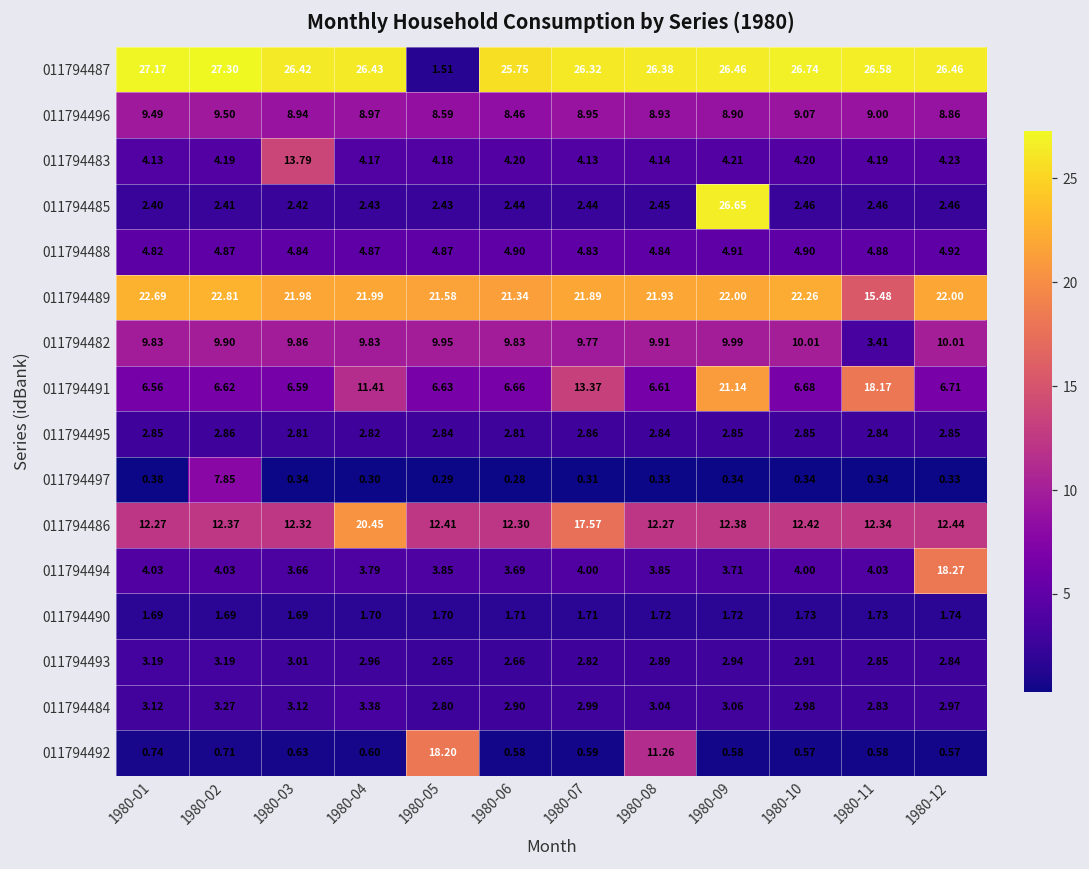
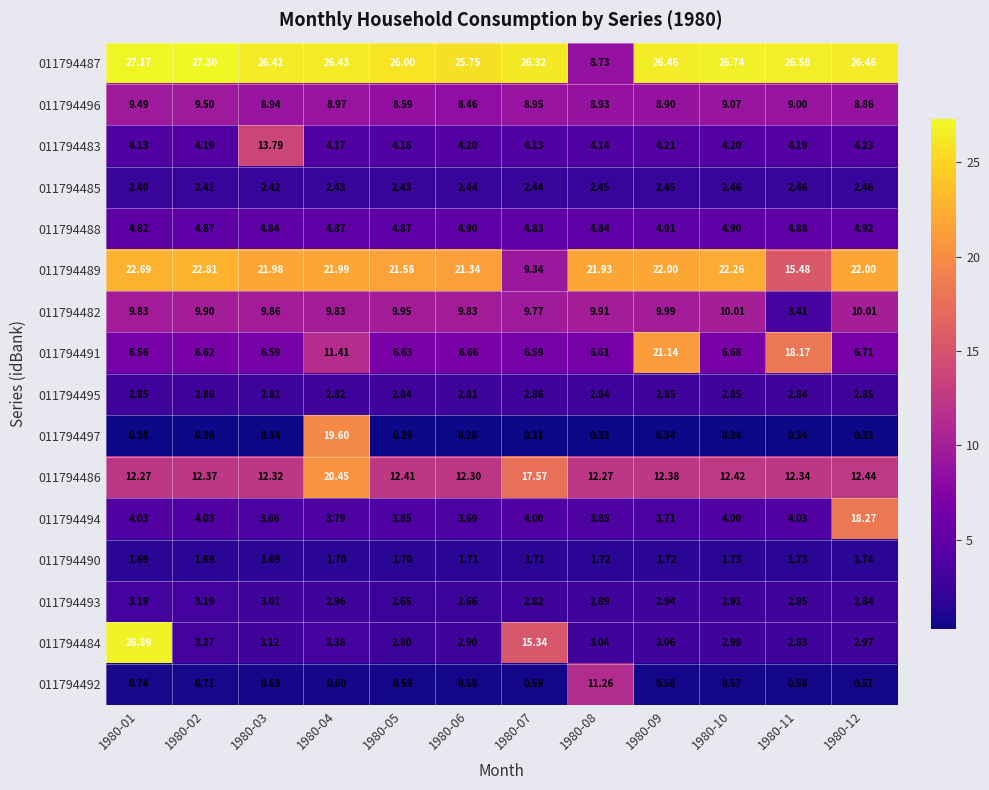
  {
    "011794487": {
      "1980-01": 27.17,
      "1980-02": 27.30,
      "1980-03": 26.42,
      "1980-04": 26.43,
-     "1980-05": 1.51,
+     "1980-05": 26.00,
      "1980-06": 25.75,
      "1980-07": 26.32,
-     "1980-08": 26.38,
+     "1980-08": 8.73,
      "1980-09": 26.46,
      "1980-10": 26.74,
      "1980-11": 26.58,
      "1980-12": 26.46
    },
    "011794496": {
      "1980-01": 9.49,
      "1980-02": 9.50,
      "1980-03": 8.94,
      "1980-04": 8.97,
      "1980-05": 8.59,
      "1980-06": 8.46,
      "1980-07": 8.95,
      "1980-08": 8.93,
      "1980-09": 8.90,
      "1980-10": 9.07,
      "1980-11": 9.00,
      "1980-12": 8.86
    },
    "011794483": {
      "1980-01": 4.13,
      "1980-02": 4.19,
      "1980-03": 13.79,
      "1980-04": 4.17,
      "1980-05": 4.18,
      "1980-06": 4.20,
      "1980-07": 4.13,
      "1980-08": 4.14,
      "1980-09": 4.21,
      "1980-10": 4.20,
      "1980-11": 4.19,
      "1980-12": 4.23
    },
    "011794485": {
      "1980-01": 2.40,
      "1980-02": 2.41,
      "1980-03": 2.42,
      "1980-04": 2.43,
      "1980-05": 2.43,
      "1980-06": 2.44,
      "1980-07": 2.44,
      "1980-08": 2.45,
-     "1980-09": 26.65,
+     "1980-09": 2.45,
      "1980-10": 2.46,
      "1980-11": 2.46,
      "1980-12": 2.46
    },
    "011794488": {
      "1980-01": 4.82,
      "1980-02": 4.87,
      "1980-03": 4.84,
      "1980-04": 4.87,
      "1980-05": 4.87,
      "1980-06": 4.90,
      "1980-07": 4.83,
      "1980-08": 4.84,
      "1980-09": 4.91,
      "1980-10": 4.90,
      "1980-11": 4.88,
      "1980-12": 4.92
    },
    "011794489": {
      "1980-01": 22.69,
      "1980-02": 22.81,
      "1980-03": 21.98,
      "1980-04": 21.99,
      "1980-05": 21.58,
      "1980-06": 21.34,
-     "1980-07": 21.89,
+     "1980-07": 9.34,
      "1980-08": 21.93,
      "1980-09": 22.00,
      "1980-10": 22.26,
      "1980-11": 15.48,
      "1980-12": 22.00
    },
    "011794482": {
      "1980-01": 9.83,
      "1980-02": 9.90,
      "1980-03": 9.86,
      "1980-04": 9.83,
      "1980-05": 9.95,
      "1980-06": 9.83,
      "1980-07": 9.77,
      "1980-08": 9.91,
      "1980-09": 9.99,
      "1980-10": 10.01,
      "1980-11": 3.41,
      "1980-12": 10.01
    },
    "011794491": {
      "1980-01": 6.56,
      "1980-02": 6.62,
      "1980-03": 6.59,
      "1980-04": 11.41,
      "1980-05": 6.63,
      "1980-06": 6.66,
-     "1980-07": 13.37,
+     "1980-07": 6.59,
      "1980-08": 6.61,
      "1980-09": 21.14,
      "1980-10": 6.68,
      "1980-11": 18.17,
      "1980-12": 6.71
    },
    "011794495": {
      "1980-01": 2.85,
      "1980-02": 2.86,
      "1980-03": 2.81,
      "1980-04": 2.82,
      "1980-05": 2.84,
      "1980-06": 2.81,
      "1980-07": 2.86,
      "1980-08": 2.84,
      "1980-09": 2.85,
      "1980-10": 2.85,
      "1980-11": 2.84,
      "1980-12": 2.85
    },
    "011794497": {
      "1980-01": 0.38,
-     "1980-02": 7.85,
+     "1980-02": 0.36,
      "1980-03": 0.34,
-     "1980-04": 0.30,
+     "1980-04": 19.60,
      "1980-05": 0.29,
      "1980-06": 0.28,
      "1980-07": 0.31,
      "1980-08": 0.33,
      "1980-09": 0.34,
      "1980-10": 0.34,
      "1980-11": 0.34,
      "1980-12": 0.33
    },
    "011794486": {
      "1980-01": 12.27,
      "1980-02": 12.37,
      "1980-03": 12.32,
      "1980-04": 20.45,
      "1980-05": 12.41,
      "1980-06": 12.30,
      "1980-07": 17.57,
      "1980-08": 12.27,
      "1980-09": 12.38,
      "1980-10": 12.42,
      "1980-11": 12.34,
      "1980-12": 12.44
    },
    "011794494": {
      "1980-01": 4.03,
      "1980-02": 4.03,
      "1980-03": 3.66,
      "1980-04": 3.79,
      "1980-05": 3.85,
      "1980-06": 3.69,
      "1980-07": 4.00,
      "1980-08": 3.85,
      "1980-09": 3.71,
      "1980-10": 4.00,
      "1980-11": 4.03,
      "1980-12": 18.27
    },
    "011794490": {
      "1980-01": 1.69,
      "1980-02": 1.69,
      "1980-03": 1.69,
      "1980-04": 1.70,
      "1980-05": 1.70,
      "1980-06": 1.71,
      "1980-07": 1.71,
      "1980-08": 1.72,
      "1980-09": 1.72,
      "1980-10": 1.73,
      "1980-11": 1.73,
      "1980-12": 1.74
    },
    "011794493": {
      "1980-01": 3.19,
      "1980-02": 3.19,
      "1980-03": 3.01,
      "1980-04": 2.96,
      "1980-05": 2.65,
      "1980-06": 2.66,
      "1980-07": 2.82,
      "1980-08": 2.89,
      "1980-09": 2.94,
      "1980-10": 2.91,
      "1980-11": 2.85,
      "1980-12": 2.84
    },
    "011794484": {
-     "1980-01": 3.12,
+     "1980-01": 26.89,
      "1980-02": 3.27,
      "1980-03": 3.12,
      "1980-04": 3.38,
      "1980-05": 2.80,
      "1980-06": 2.90,
-     "1980-07": 2.99,
+     "1980-07": 15.34,
      "1980-08": 3.04,
      "1980-09": 3.06,
      "1980-10": 2.98,
      "1980-11": 2.83,
      "1980-12": 2.97
    },
    "011794492": {
      "1980-01": 0.74,
      "1980-02": 0.71,
      "1980-03": 0.63,
      "1980-04": 0.60,
-     "1980-05": 18.20,
+     "1980-05": 0.59,
      "1980-06": 0.58,
      "1980-07": 0.59,
      "1980-08": 11.26,
      "1980-09": 0.58,
      "1980-10": 0.57,
      "1980-11": 0.58,
      "1980-12": 0.57
    }
  }
